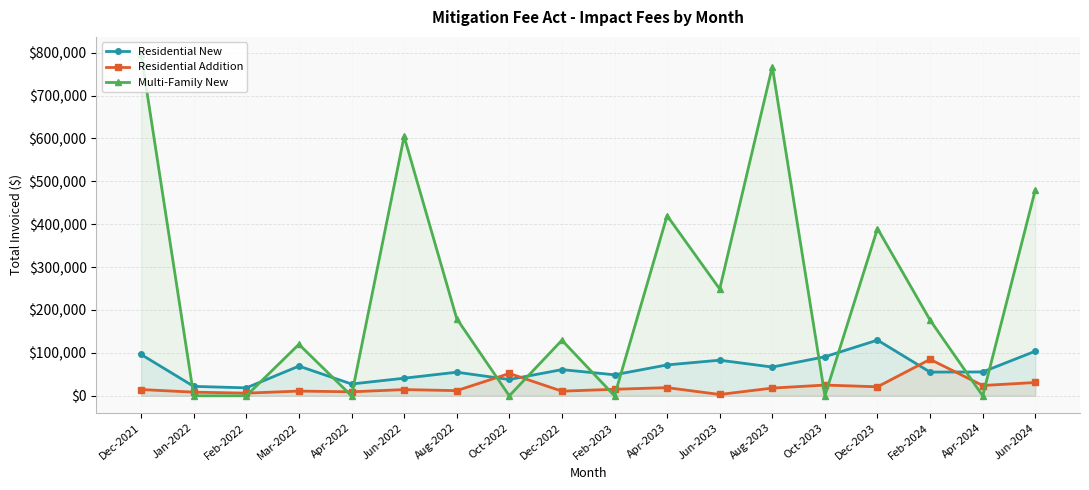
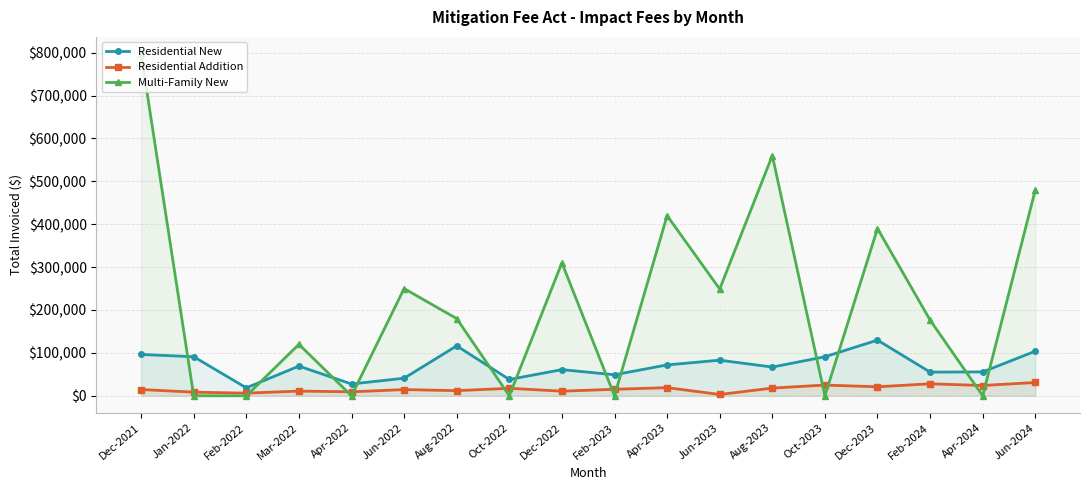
  {
    "Residential New": {
      "Dec-2021": "$100,000",
-     "Jan-2022": "$20,000",
+     "Jan-2022": "$90,000",
      "Feb-2022": "$20,000",
      "Mar-2022": "$70,000",
      "Apr-2022": "$30,000",
      "Jun-2022": "$40,000",
-     "Aug-2022": "$60,000",
+     "Aug-2022": "$120,000",
      "Oct-2022": "$40,000",
      "Dec-2022": "$60,000",
      "Feb-2023": "$50,000",
      "Apr-2023": "$70,000",
      "Jun-2023": "$80,000",
      "Aug-2023": "$70,000",
      "Oct-2023": "$90,000",
      "Dec-2023": "$130,000",
      "Feb-2024": "$60,000",
      "Apr-2024": "$60,000",
      "Jun-2024": "$100,000"
    },
    "Residential Addition": {
      "Dec-2021": "$10,000",
      "Jan-2022": "$10,000",
      "Feb-2022": "$10,000",
      "Mar-2022": "$10,000",
      "Apr-2022": "$10,000",
      "Jun-2022": "$10,000",
      "Aug-2022": "$10,000",
-     "Oct-2022": "$50,000",
+     "Oct-2022": "$20,000",
      "Dec-2022": "$10,000",
      "Feb-2023": "$20,000",
      "Apr-2023": "$20,000",
      "Jun-2023": "$0",
      "Aug-2023": "$20,000",
      "Oct-2023": "$30,000",
      "Dec-2023": "$20,000",
-     "Feb-2024": "$80,000",
+     "Feb-2024": "$30,000",
      "Apr-2024": "$20,000",
      "Jun-2024": "$30,000"
    },
    "Multi-Family New": {
      "Jan-2022": "$0",
      "Feb-2022": "$0",
      "Mar-2022": "$120,000",
      "Apr-2022": "$0",
-     "Jun-2022": "$600,000",
+     "Jun-2022": "$250,000",
      "Aug-2022": "$180,000",
      "Oct-2022": "$0",
-     "Dec-2022": "$130,000",
+     "Dec-2022": "$310,000",
      "Feb-2023": "$0",
      "Apr-2023": "$420,000",
      "Jun-2023": "$250,000",
-     "Aug-2023": "$770,000",
+     "Aug-2023": "$560,000",
      "Oct-2023": "$0",
      "Dec-2023": "$390,000",
      "Feb-2024": "$180,000",
      "Apr-2024": "$0",
      "Jun-2024": "$480,000"
    }
  }
